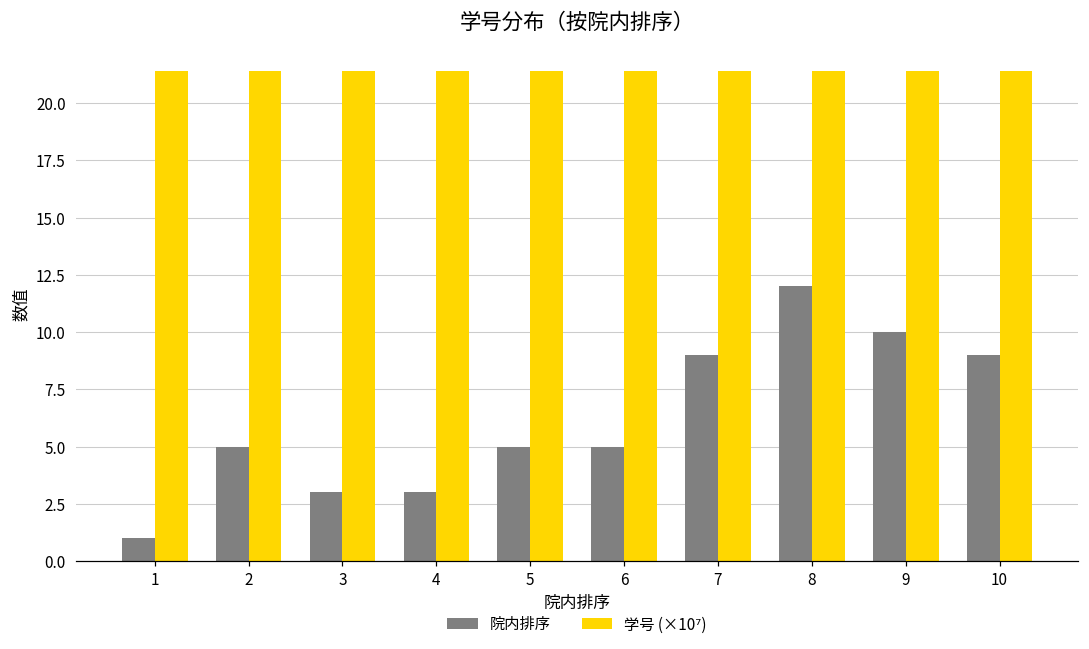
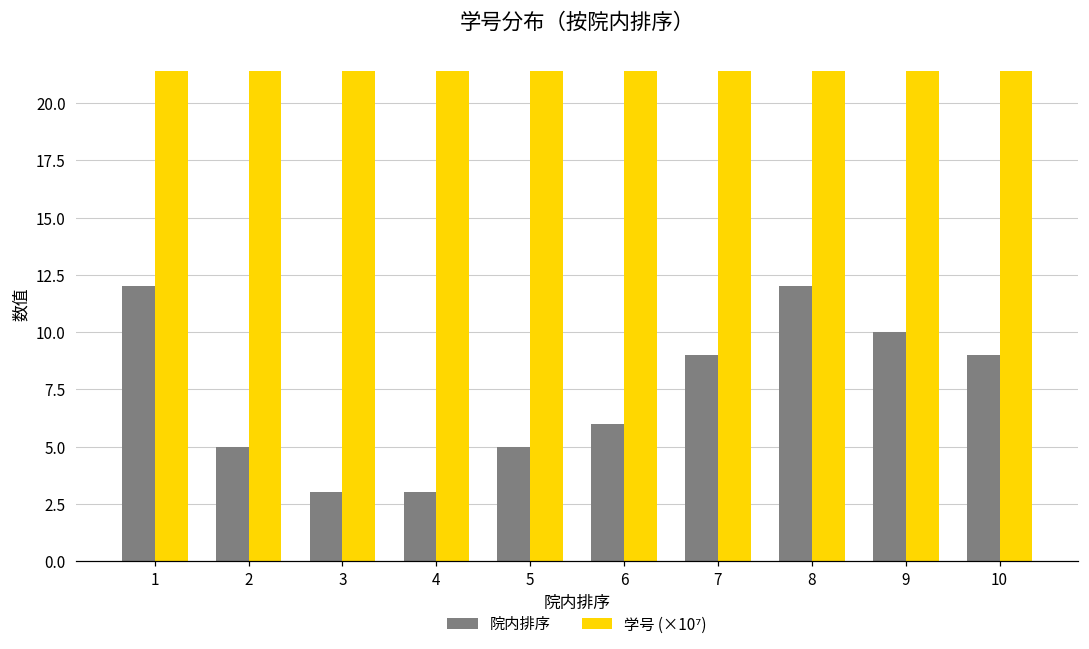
  {
    "院内排序": {
-     "1": 1,
+     "1": 12,
      "2": 5,
      "3": 3,
      "4": 3,
      "5": 5,
-     "6": 5,
+     "6": 6,
      "7": 9,
      "8": 12,
      "9": 10,
      "10": 9
    },
    "学号 (×10⁷)": {
      "1": 21.4,
      "2": 21.4,
      "3": 21.4,
      "4": 21.4,
      "5": 21.4,
      "6": 21.4,
      "7": 21.4,
      "8": 21.4,
      "9": 21.4,
      "10": 21.4
    }
  }
